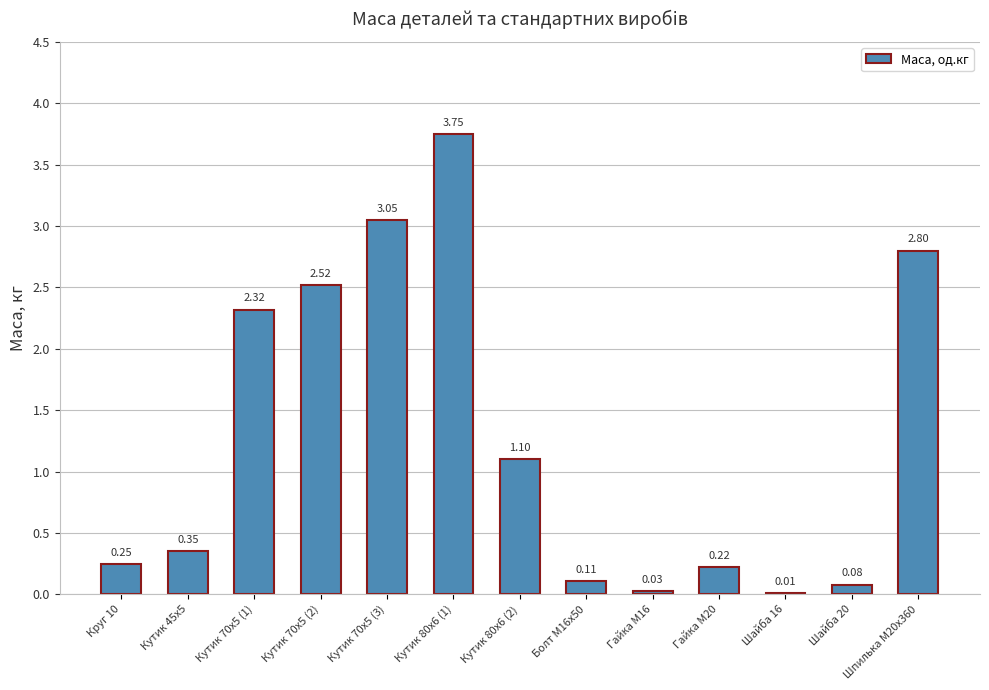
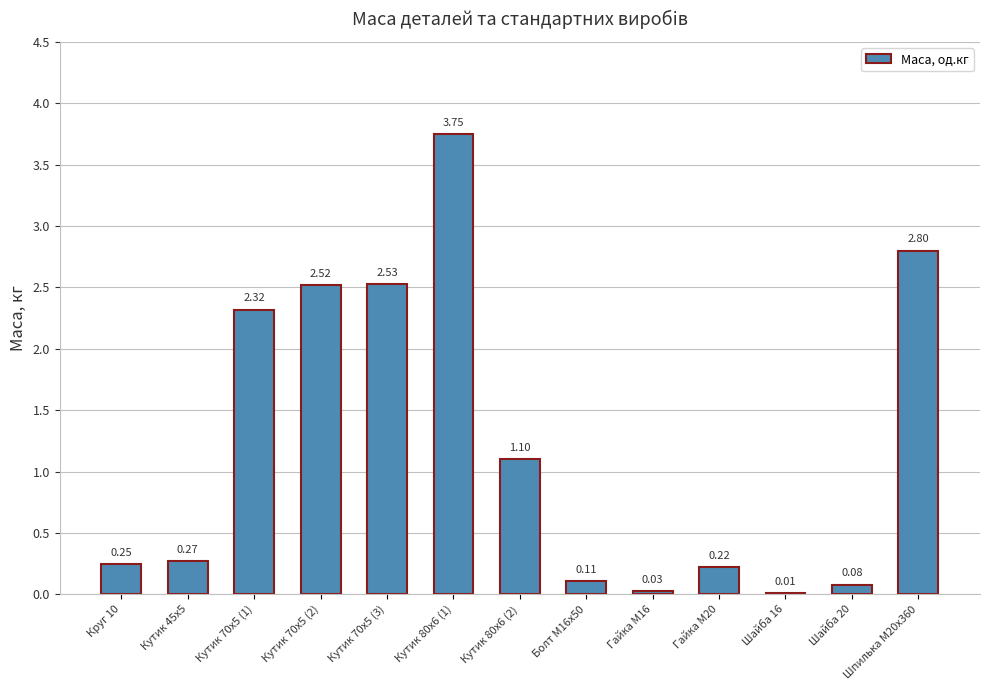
  {
    "Круг 10": 0.25,
-   "Кутик 45х5": 0.35,
+   "Кутик 45х5": 0.27,
    "Кутик 70х5 (1)": 2.32,
    "Кутик 70х5 (2)": 2.52,
-   "Кутик 70х5 (3)": 3.05,
+   "Кутик 70х5 (3)": 2.53,
    "Кутик 80х6 (1)": 3.75,
    "Кутик 80х6 (2)": 1.10,
    "Болт М16х50": 0.11,
    "Гайка М16": 0.03,
    "Гайка М20": 0.22,
    "Шайба 16": 0.01,
    "Шайба 20": 0.08,
    "Шпилька М20х360": 2.80
  }
